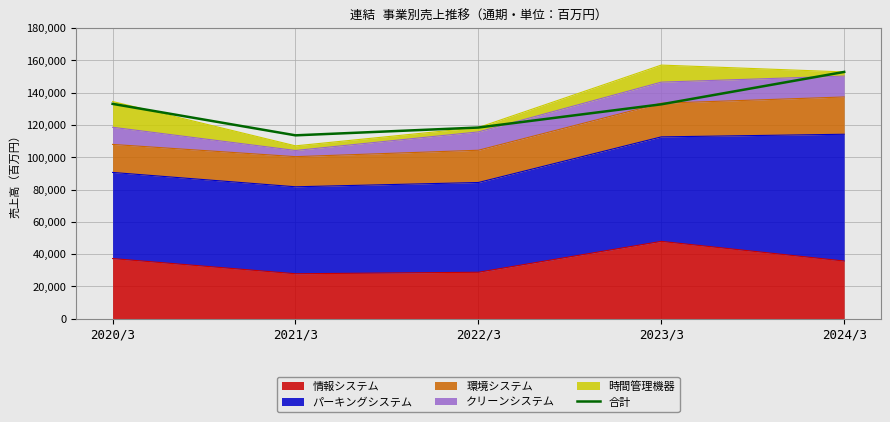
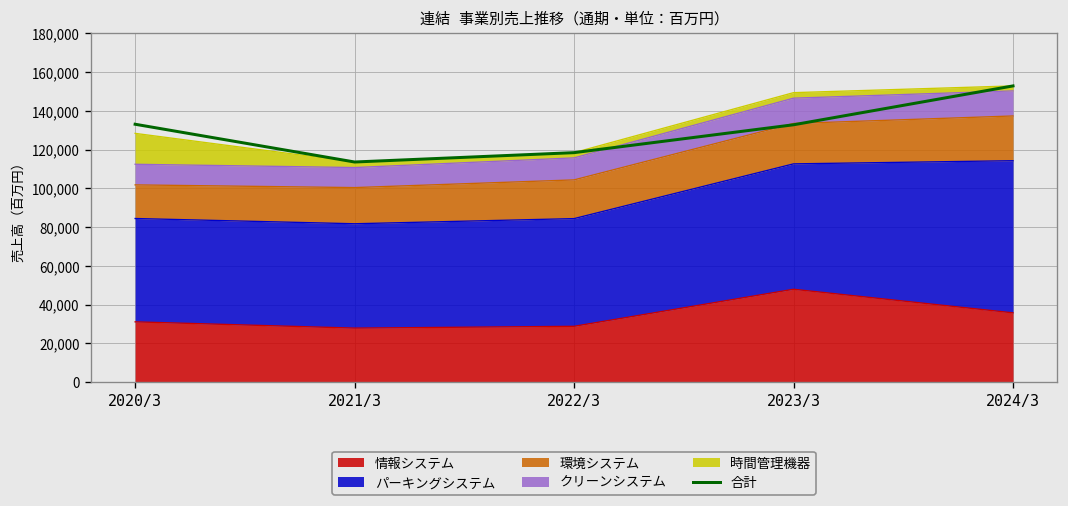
  {
    "情報システム": {
-     "2020/3": "37,000",
+     "2020/3": "31,000",
      "2021/3": "28,000",
      "2022/3": "29,000",
      "2023/3": "48,000",
      "2024/3": "36,000"
    },
    "パーキングシステム": {
      "2020/3": "53,000",
      "2021/3": "54,000",
      "2022/3": "56,000",
      "2023/3": "65,000",
      "2024/3": "79,000"
    },
    "環境システム": {
      "2020/3": "17,000",
      "2021/3": "19,000",
      "2022/3": "20,000",
      "2024/3": "23,000"
    },
    "クリーンシステム": {
      "2020/3": "11,000",
-     "2021/3": "4,000",
+     "2021/3": "10,000",
      "2022/3": "11,000",
      "2023/3": "13,000",
      "2024/3": "13,000"
    },
    "時間管理機器": {
-     "2023/3": "11,000"
+     "2023/3": "3,000"
    }
  }
